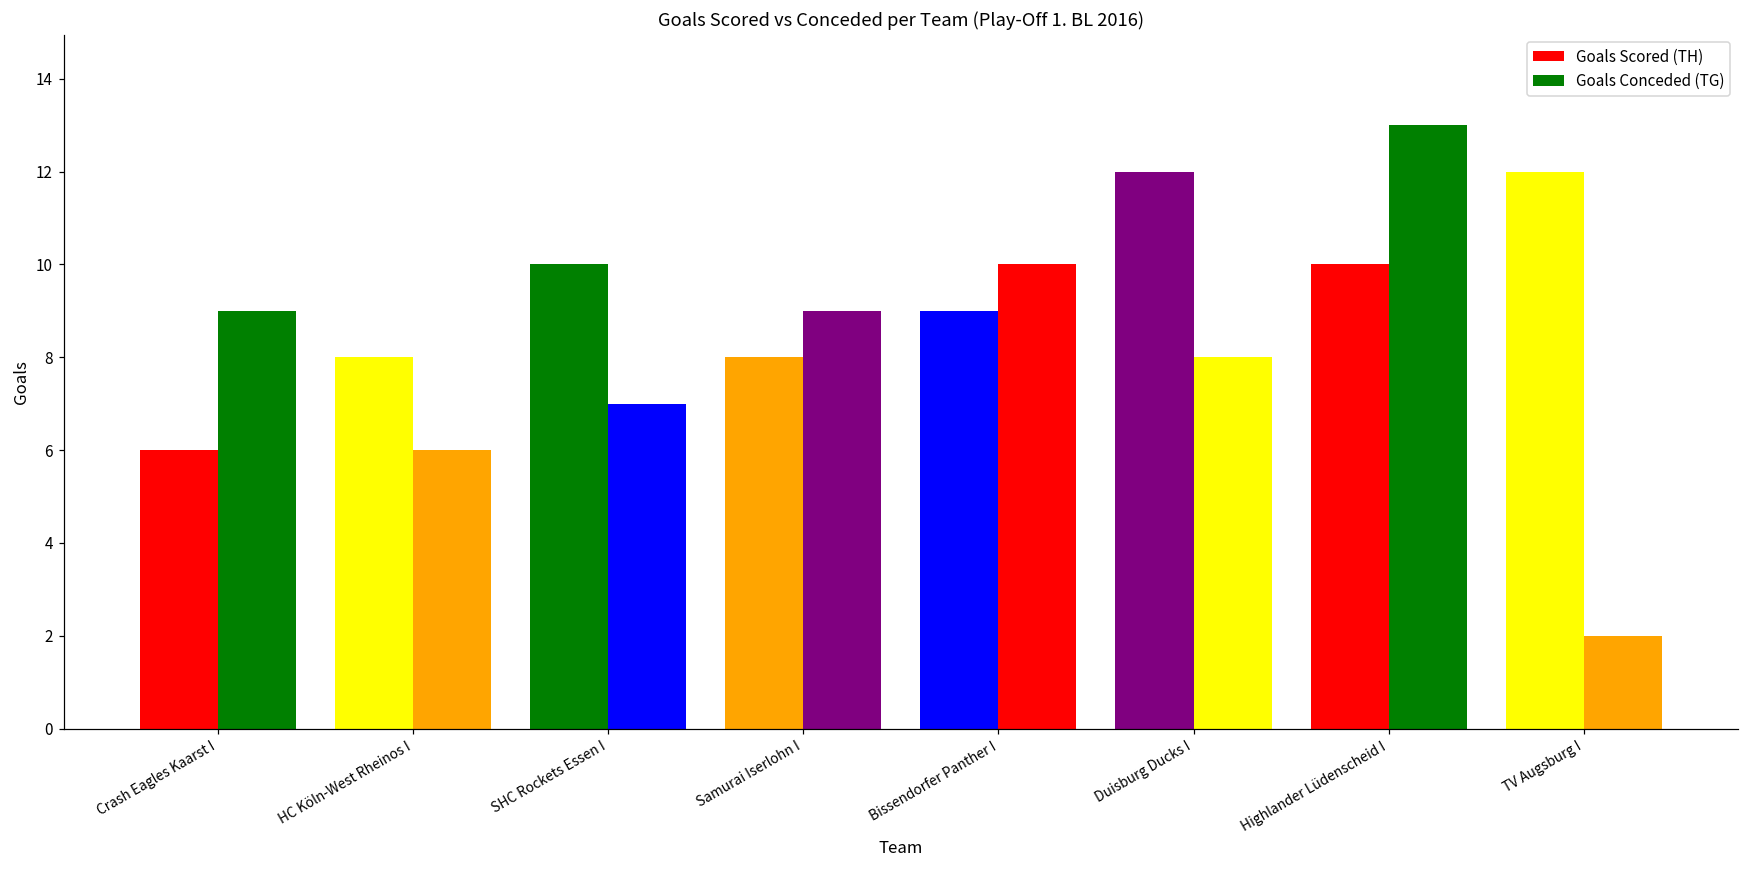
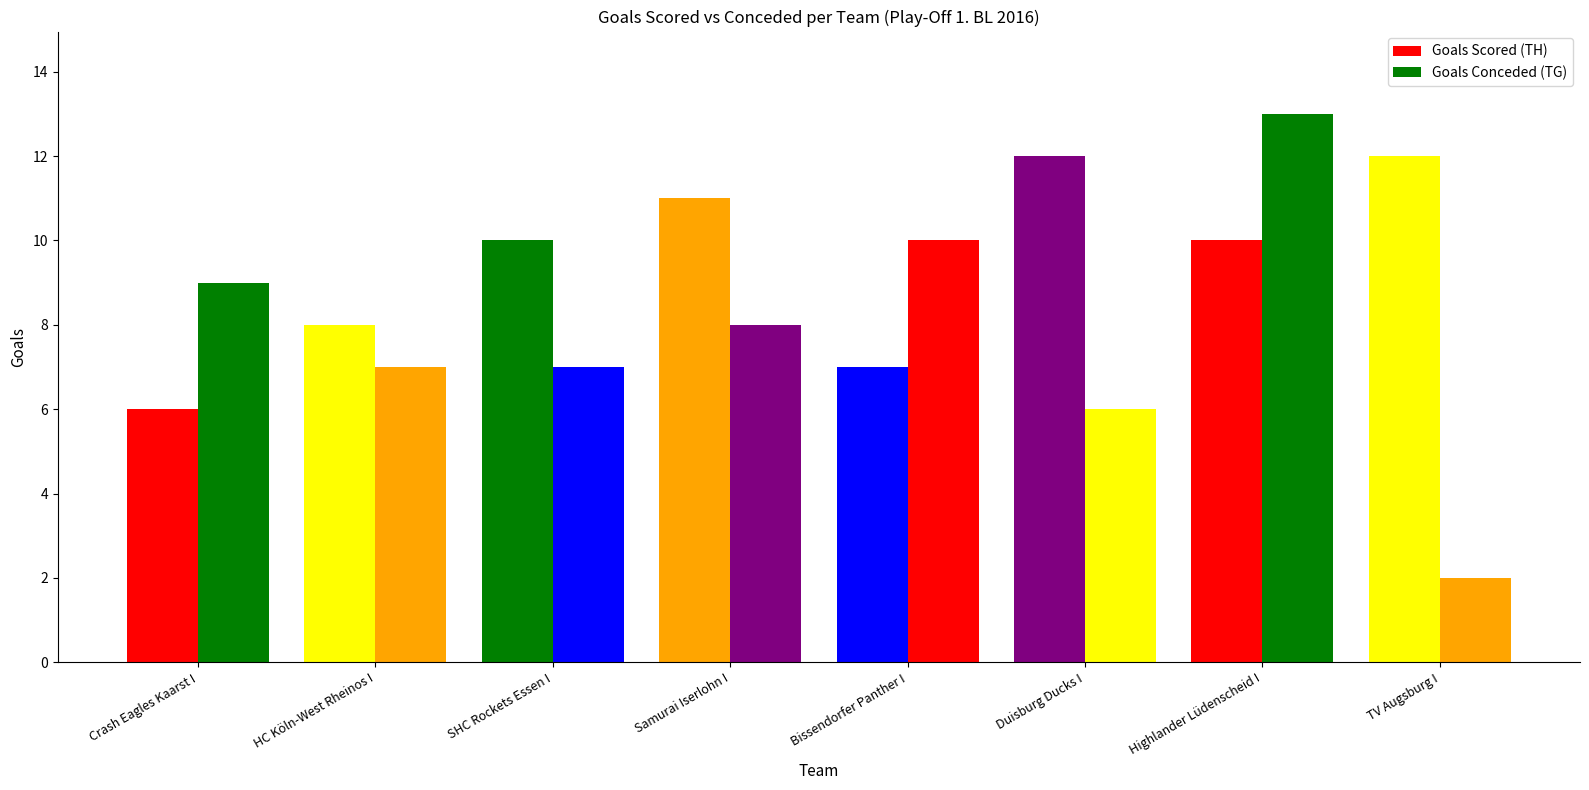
  {
    "Goals Scored (TH)": {
      "Crash Eagles Kaarst I": 6,
      "HC Köln-West Rheinos I": 8,
      "SHC Rockets Essen I": 10,
-     "Samurai Iserlohn I": 8,
-     "Bissendorfer Panther I": 9,
+     "Samurai Iserlohn I": 11,
+     "Bissendorfer Panther I": 7,
      "Duisburg Ducks I": 12,
      "Highlander Lüdenscheid I": 10,
      "TV Augsburg I": 12
    },
    "Goals Conceded (TG)": {
      "Crash Eagles Kaarst I": 9,
-     "HC Köln-West Rheinos I": 6,
+     "HC Köln-West Rheinos I": 7,
      "SHC Rockets Essen I": 7,
-     "Samurai Iserlohn I": 9,
+     "Samurai Iserlohn I": 8,
      "Bissendorfer Panther I": 10,
-     "Duisburg Ducks I": 8,
+     "Duisburg Ducks I": 6,
      "Highlander Lüdenscheid I": 13,
      "TV Augsburg I": 2
    }
  }
